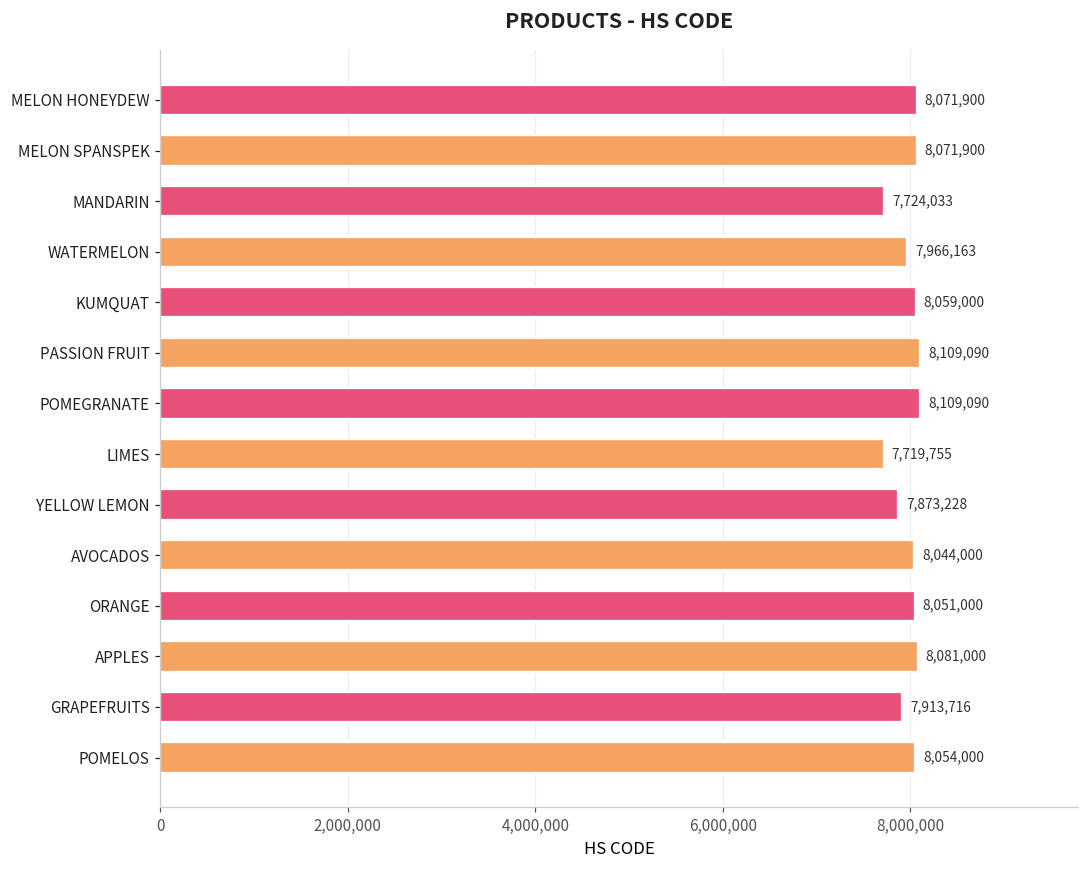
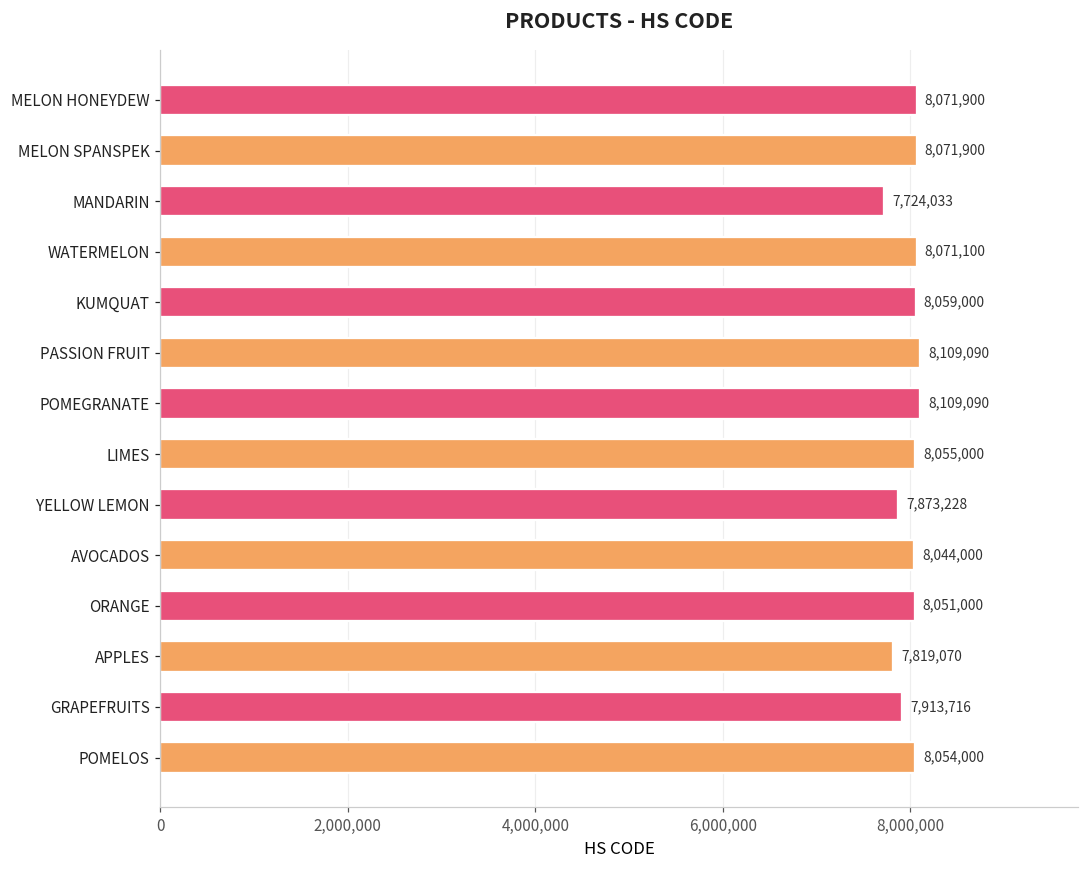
  {
    "MELON HONEYDEW": "8,071,900",
    "MELON SPANSPEK": "8,071,900",
    "MANDARIN": "7,724,033",
-   "WATERMELON": "7,966,163",
+   "WATERMELON": "8,071,100",
    "KUMQUAT": "8,059,000",
    "PASSION FRUIT": "8,109,090",
    "POMEGRANATE": "8,109,090",
-   "LIMES": "7,719,755",
+   "LIMES": "8,055,000",
    "YELLOW LEMON": "7,873,228",
    "AVOCADOS": "8,044,000",
    "ORANGE": "8,051,000",
-   "APPLES": "8,081,000",
+   "APPLES": "7,819,070",
    "GRAPEFRUITS": "7,913,716",
    "POMELOS": "8,054,000"
  }
